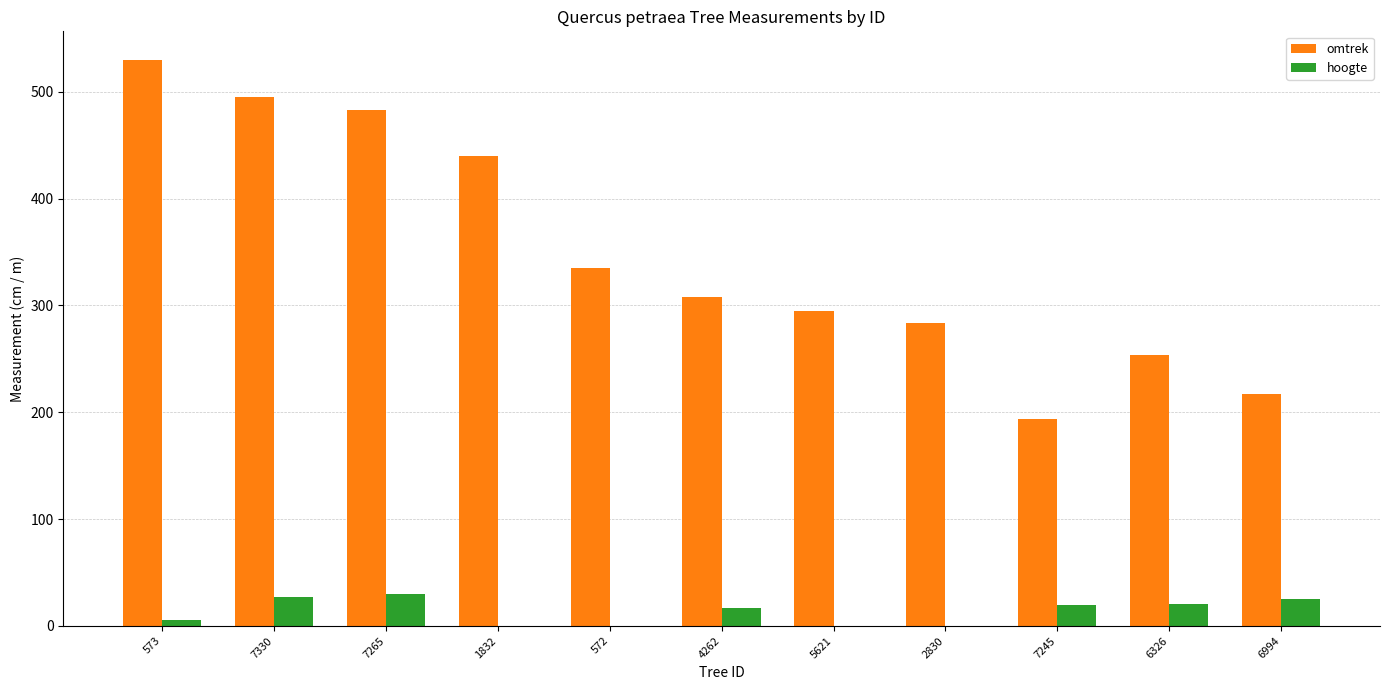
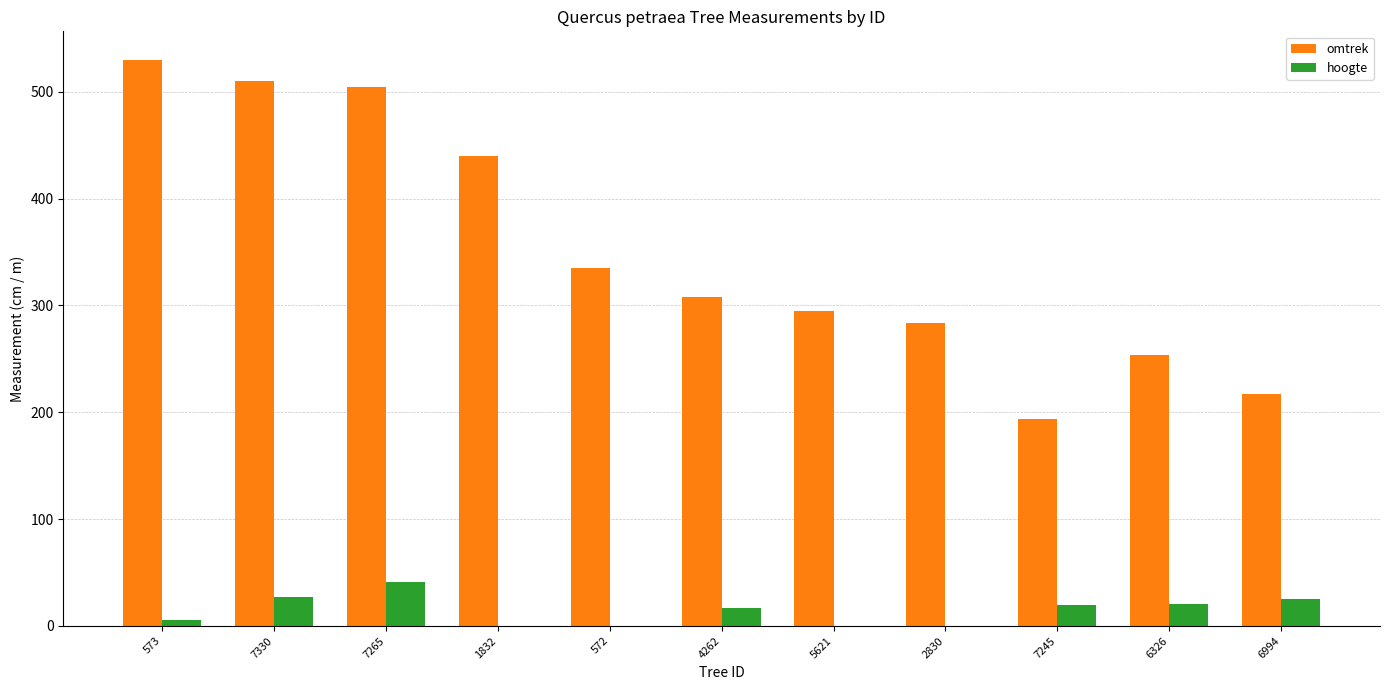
  {
    "omtrek": {
      "573": 530,
-     "7330": 495,
-     "7265": 483,
+     "7330": 510,
+     "7265": 504,
      "1832": 440,
      "572": 335,
      "4262": 308,
      "5621": 295,
      "2830": 284,
      "7245": 194,
      "6326": 254,
      "6994": 217
    },
    "hoogte": {
      "573": 6,
      "7330": 27,
-     "7265": 30,
+     "7265": 41,
      "1832": 0,
      "572": 0,
      "4262": 17,
      "5621": 0,
      "2830": 0,
      "7245": 20,
      "6326": 21,
      "6994": 25
    }
  }
